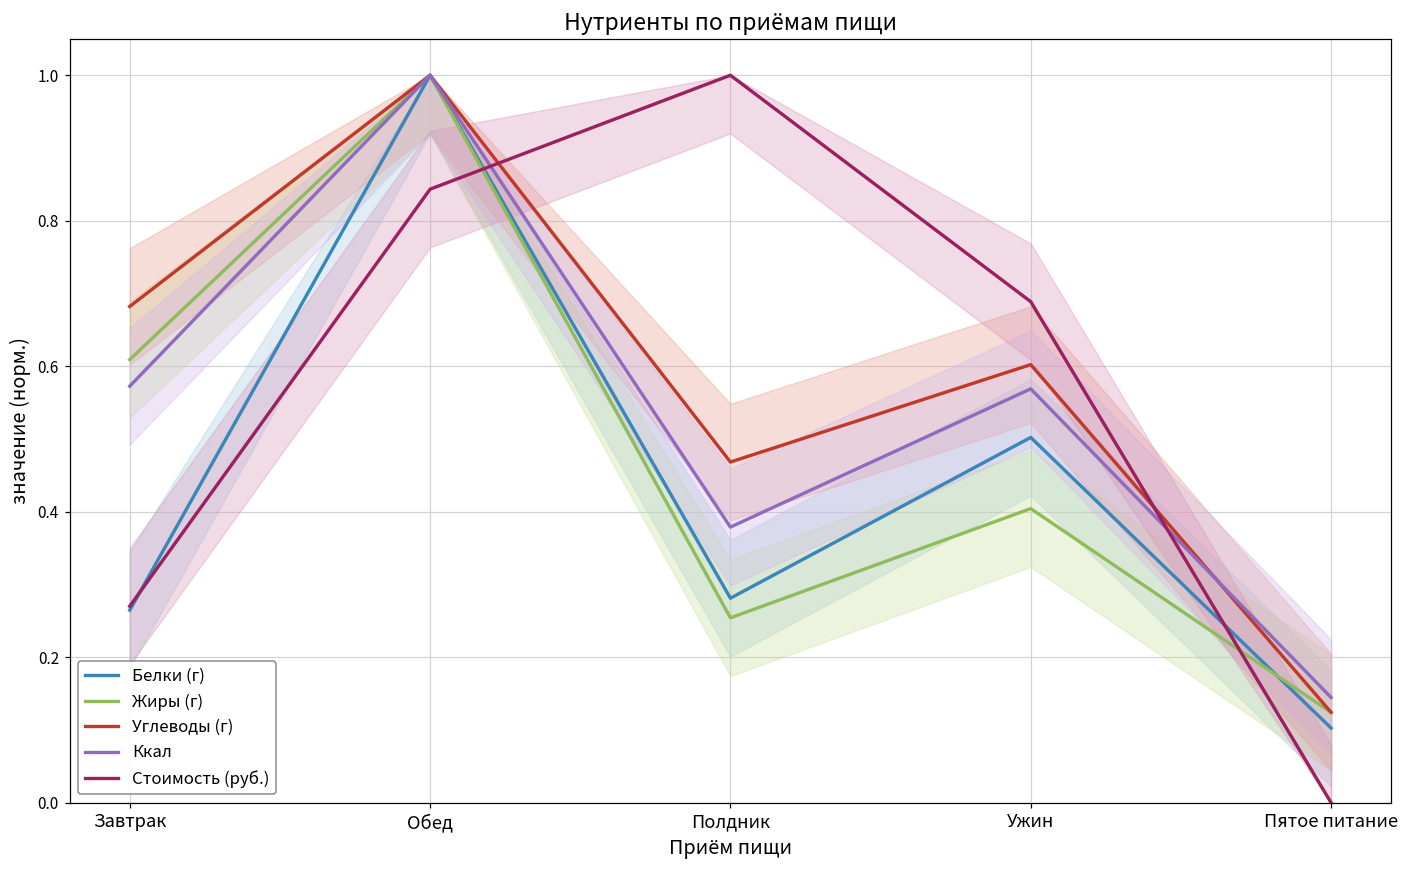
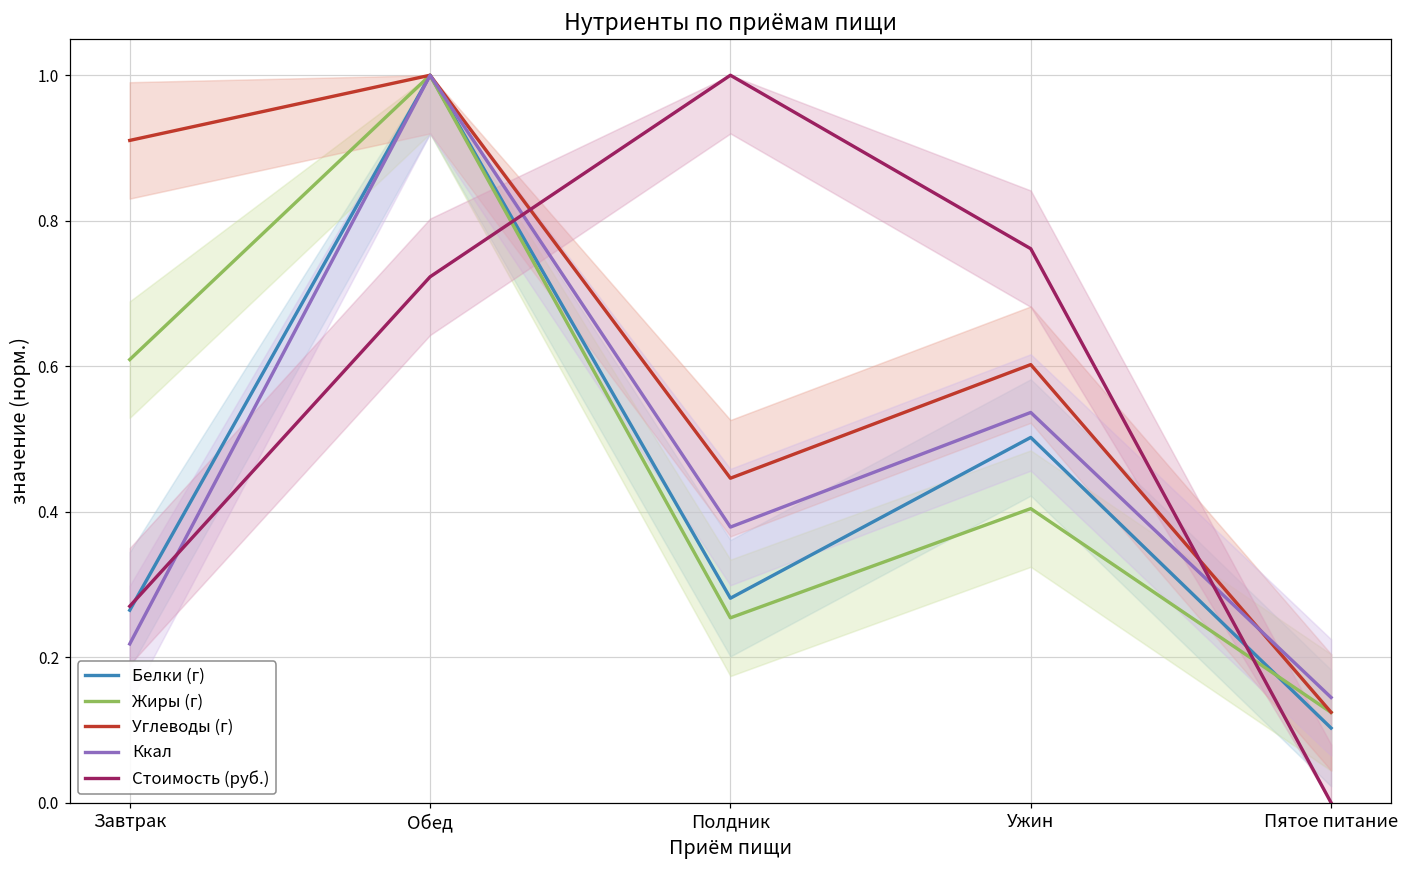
  {
    "Белки (г)": {
      "Завтрак": 0.26,
      "Полдник": 0.28,
      "Ужин": 0.50,
      "Пятое питание": 0.10
    },
    "Жиры (г)": {
      "Завтрак": 0.61,
      "Полдник": 0.25,
      "Ужин": 0.40
    },
    "Углеводы (г)": {
-     "Завтрак": 0.68,
-     "Полдник": 0.47,
+     "Завтрак": 0.91,
+     "Полдник": 0.45,
      "Ужин": 0.60
    },
    "Ккал": {
-     "Завтрак": 0.57,
+     "Завтрак": 0.22,
      "Полдник": 0.38,
-     "Ужин": 0.57,
+     "Ужин": 0.54,
      "Пятое питание": 0.14
    },
    "Стоимость (руб.)": {
      "Завтрак": 0.27,
-     "Обед": 0.84,
-     "Ужин": 0.69,
+     "Обед": 0.72,
+     "Ужин": 0.76,
      "Пятое питание": 0.00
    }
  }
